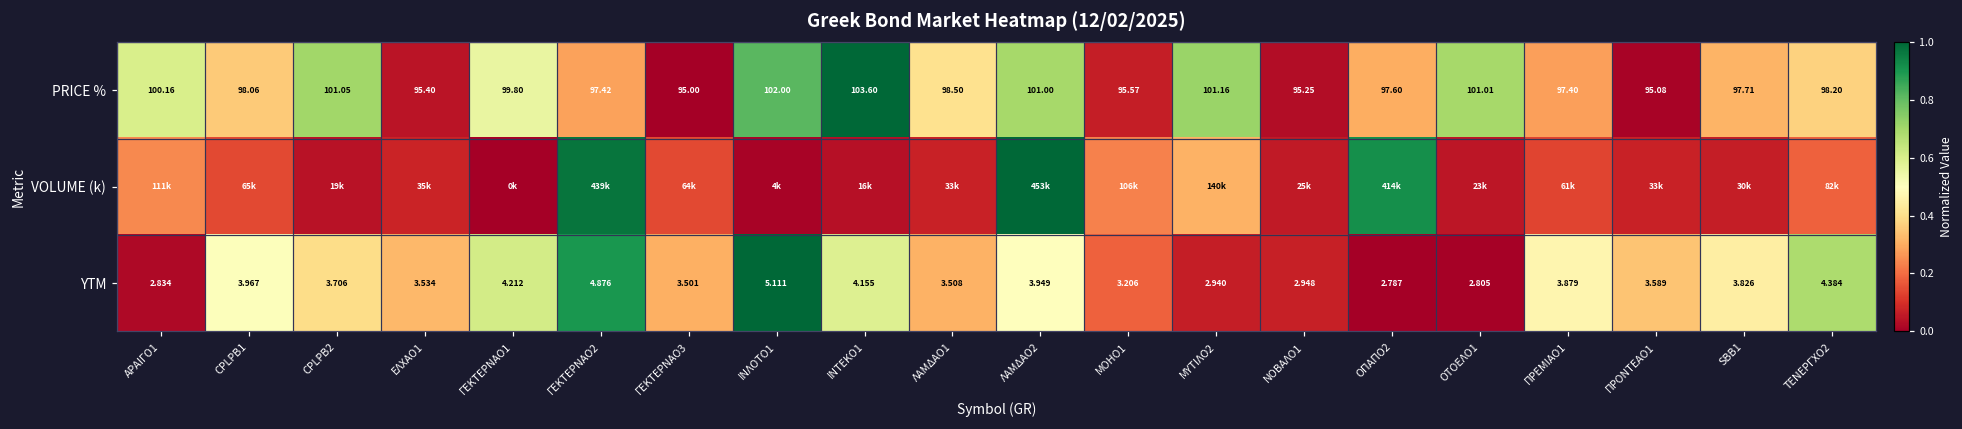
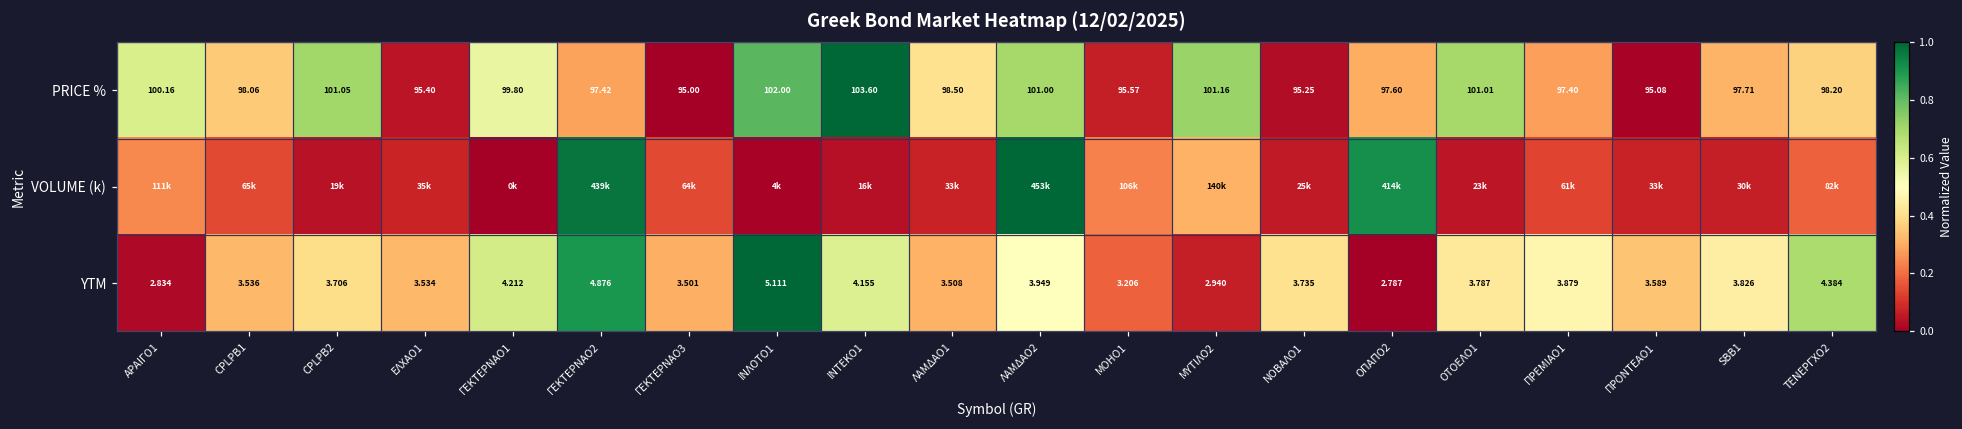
  {
    "PRICE %": {
      "ΑΡΑΙΓΟ1": "100.16",
      "CPLPB1": "98.06",
      "CPLPB2": "101.05",
      "ΕΛΧΑΟ1": "95.40",
      "ΓΕΚΤΕΡΝΑΟ1": "99.80",
      "ΓΕΚΤΕΡΝΑΟ2": "97.42",
      "ΓΕΚΤΕΡΝΑΟ3": "95.00",
      "ΙΝΛΟΤΟ1": "102.00",
      "ΙΝΤΕΚΟ1": "103.60",
      "ΛΑΜΔΑΟ1": "98.50",
      "ΛΑΜΔΑΟ2": "101.00",
      "ΜΟΗΟ1": "95.57",
      "ΜΥΤΙΛΟ2": "101.16",
      "ΝΟΒΑΛΟ1": "95.25",
      "ΟΠΑΠΟ2": "97.60",
      "ΟΤΟΕΛΟ1": "101.01",
      "ΠΡΕΜΙΑΟ1": "97.40",
      "ΠΡΟΝΤΕΑΟ1": "95.08",
      "SBB1": "97.71",
      "ΤΕΝΕΡΓΧΟ2": "98.20"
    },
    "VOLUME (k)": {
      "ΑΡΑΙΓΟ1": "111k",
      "CPLPB1": "65k",
      "CPLPB2": "19k",
      "ΕΛΧΑΟ1": "35k",
      "ΓΕΚΤΕΡΝΑΟ1": "0k",
      "ΓΕΚΤΕΡΝΑΟ2": "439k",
      "ΓΕΚΤΕΡΝΑΟ3": "64k",
      "ΙΝΛΟΤΟ1": "4k",
      "ΙΝΤΕΚΟ1": "16k",
      "ΛΑΜΔΑΟ1": "33k",
      "ΛΑΜΔΑΟ2": "453k",
      "ΜΟΗΟ1": "106k",
      "ΜΥΤΙΛΟ2": "140k",
      "ΝΟΒΑΛΟ1": "25k",
      "ΟΠΑΠΟ2": "414k",
      "ΟΤΟΕΛΟ1": "23k",
      "ΠΡΕΜΙΑΟ1": "61k",
      "ΠΡΟΝΤΕΑΟ1": "33k",
      "SBB1": "30k",
      "ΤΕΝΕΡΓΧΟ2": "82k"
    },
    "YTM": {
      "ΑΡΑΙΓΟ1": "2.834",
-     "CPLPB1": "3.967",
+     "CPLPB1": "3.536",
      "CPLPB2": "3.706",
      "ΕΛΧΑΟ1": "3.534",
      "ΓΕΚΤΕΡΝΑΟ1": "4.212",
      "ΓΕΚΤΕΡΝΑΟ2": "4.876",
      "ΓΕΚΤΕΡΝΑΟ3": "3.501",
      "ΙΝΛΟΤΟ1": "5.111",
      "ΙΝΤΕΚΟ1": "4.155",
      "ΛΑΜΔΑΟ1": "3.508",
      "ΛΑΜΔΑΟ2": "3.949",
      "ΜΟΗΟ1": "3.206",
      "ΜΥΤΙΛΟ2": "2.940",
-     "ΝΟΒΑΛΟ1": "2.948",
+     "ΝΟΒΑΛΟ1": "3.735",
      "ΟΠΑΠΟ2": "2.787",
-     "ΟΤΟΕΛΟ1": "2.805",
+     "ΟΤΟΕΛΟ1": "3.787",
      "ΠΡΕΜΙΑΟ1": "3.879",
      "ΠΡΟΝΤΕΑΟ1": "3.589",
      "SBB1": "3.826",
      "ΤΕΝΕΡΓΧΟ2": "4.384"
    }
  }
